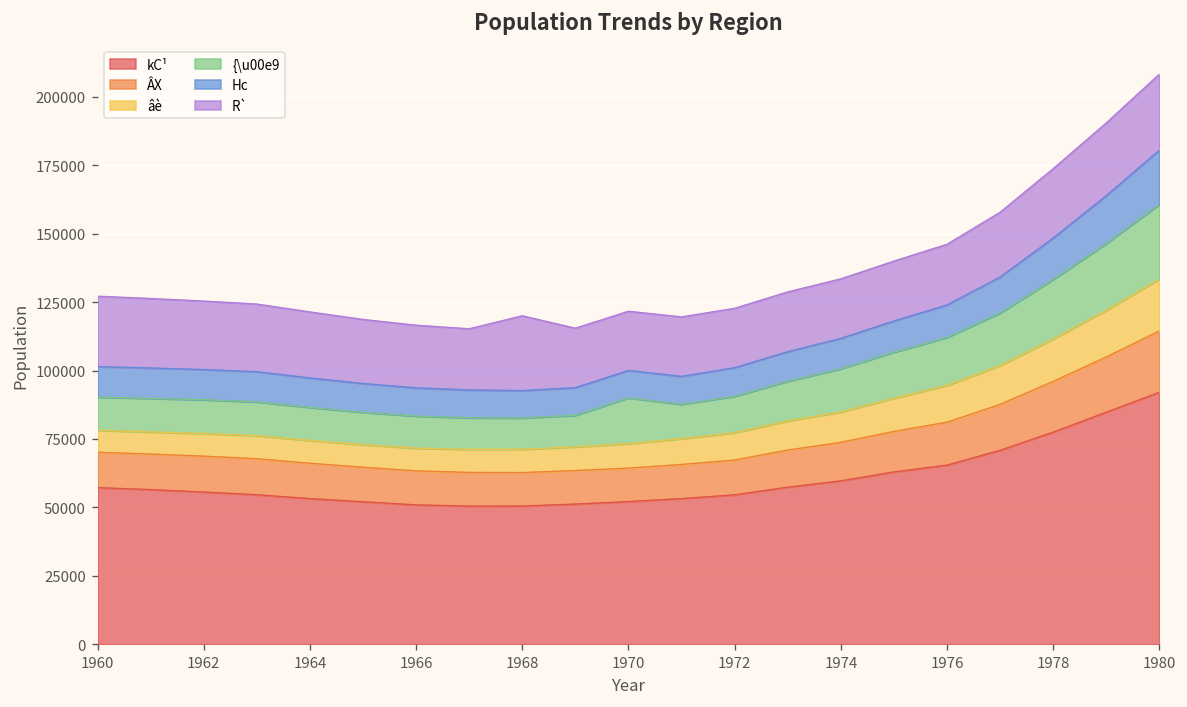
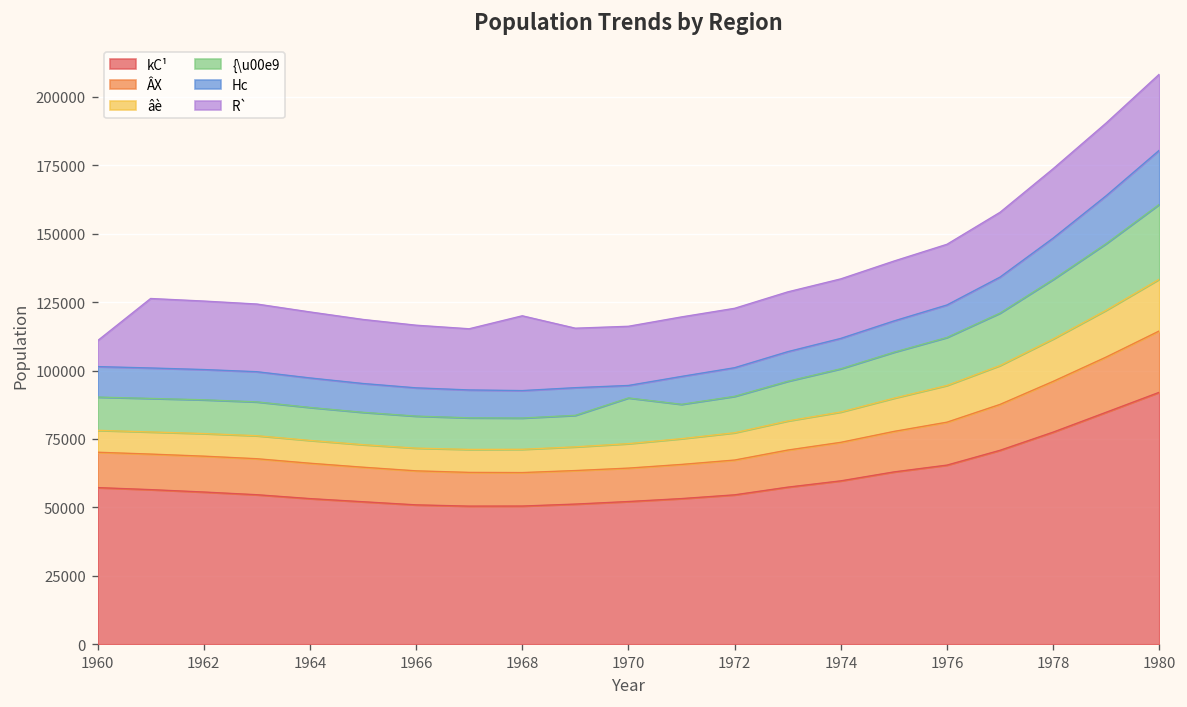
  {
    "âè": {
      "1960": 8000,
      "1962": 8000,
      "1964": 8000,
      "1966": 8000,
      "1968": 9000,
      "1970": 9000,
      "1972": 10000,
      "1974": 11000,
      "1976": 13000,
      "1978": 15000,
      "1980": 19000
    },
    "{\\u00e9": {
      "1960": 12000,
      "1962": 12000,
      "1964": 12000,
      "1966": 12000,
      "1968": 11000,
      "1970": 17000,
      "1972": 13000,
      "1974": 16000,
      "1976": 18000,
      "1978": 22000,
      "1980": 27000
    },
    "Hc": {
      "1960": 11000,
      "1962": 11000,
      "1964": 11000,
      "1966": 10000,
      "1968": 10000,
-     "1970": 10000,
+     "1970": 5000,
      "1972": 10000,
      "1974": 11000,
      "1976": 12000,
      "1978": 15000,
      "1980": 20000
    },
    "R`": {
-     "1960": 26000,
+     "1960": 9000,
      "1962": 25000,
      "1964": 24000,
      "1966": 23000,
      "1968": 27000,
      "1970": 22000,
      "1972": 22000,
      "1974": 22000,
      "1976": 22000,
      "1978": 25000,
      "1980": 28000
    }
  }
